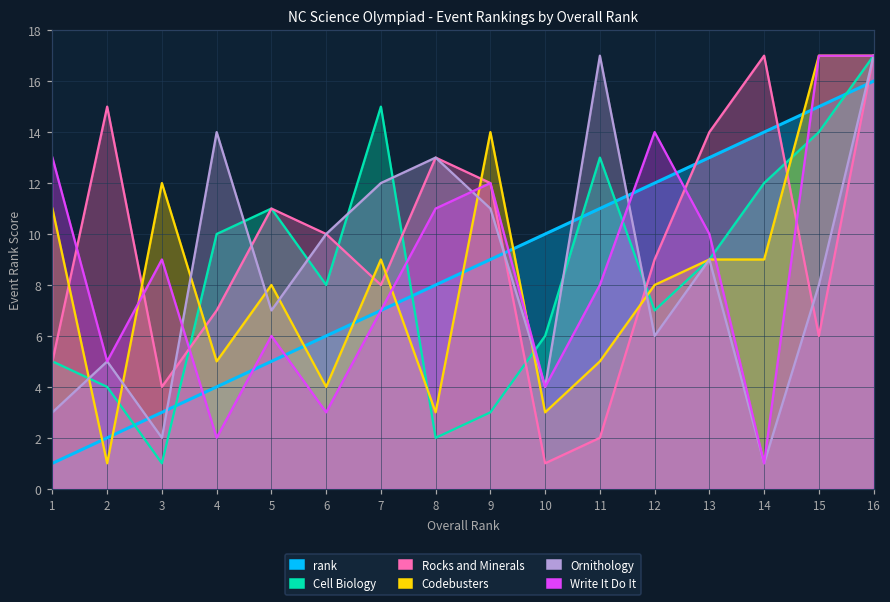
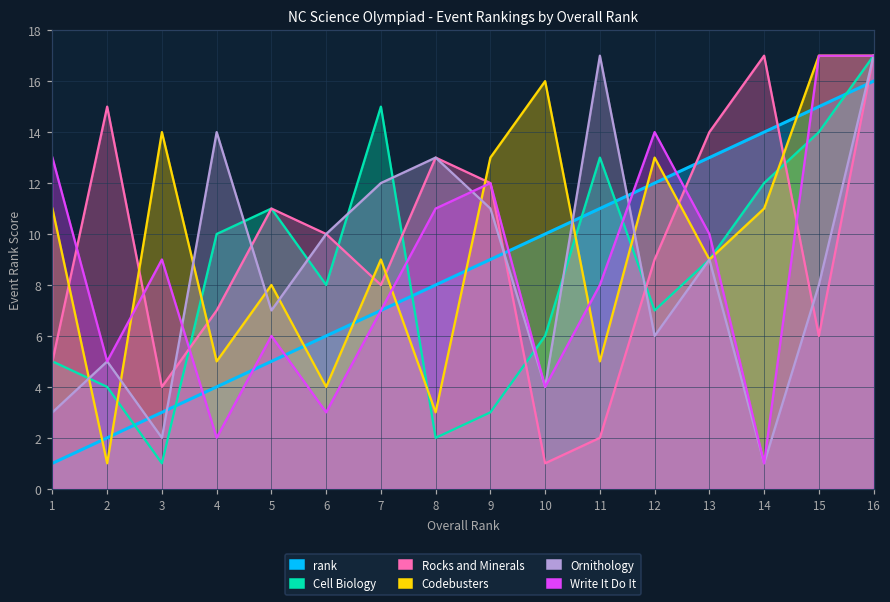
  {
    "Codebusters": {
      "1": 11,
      "2": 1,
-     "3": 12,
+     "3": 14,
      "4": 5,
      "5": 8,
      "6": 4,
      "7": 9,
      "8": 3,
-     "9": 14,
-     "10": 3,
+     "9": 13,
+     "10": 16,
      "11": 5,
-     "12": 8,
-     "14": 9
+     "12": 13,
+     "14": 11
    }
  }
